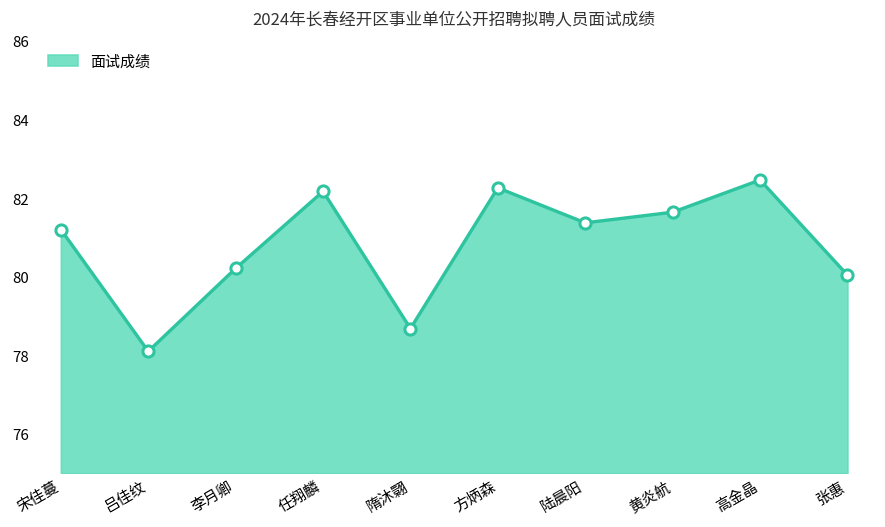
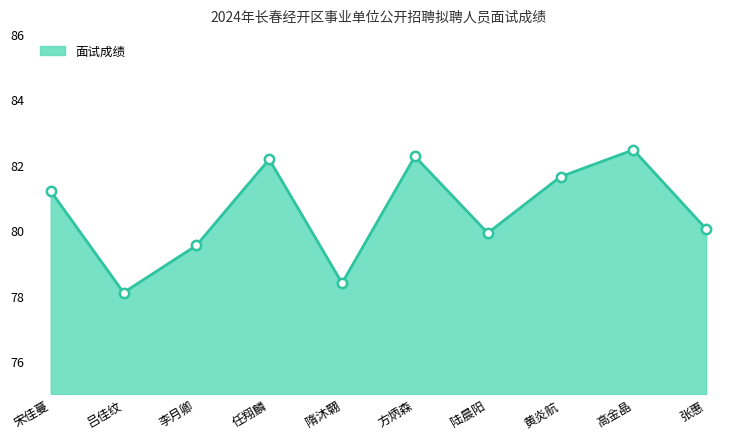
  {
    "宋佳蔓": 81.2,
    "吕佳纹": 78.1,
-   "李月卿": 80.2,
+   "李月卿": 79.5,
    "任翔麟": 82.2,
-   "隋沐翾": 78.7,
+   "隋沐翾": 78.4,
    "方炳森": 82.3,
-   "陆晨阳": 81.4,
+   "陆晨阳": 79.9,
    "黄炎航": 81.6,
    "高金晶": 82.5,
    "张惠": 80.0
  }
